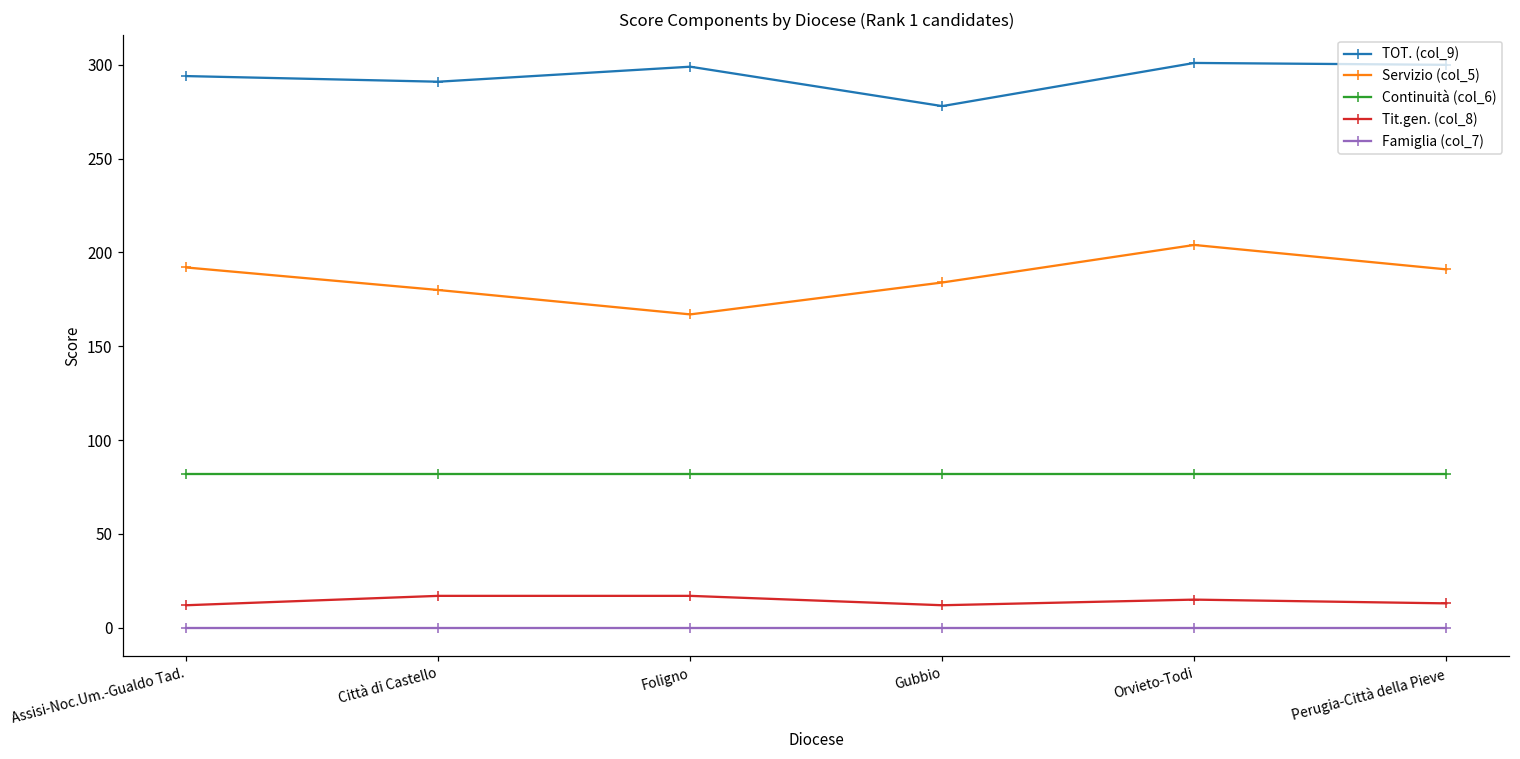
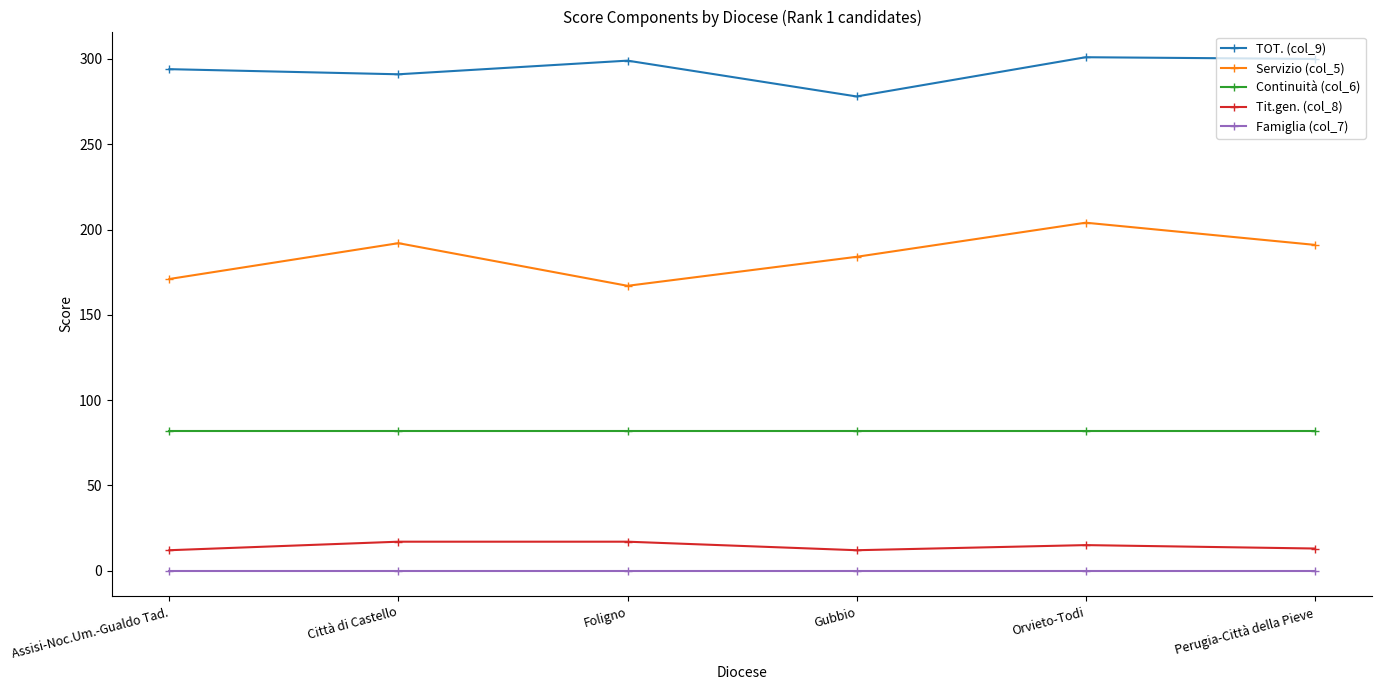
  {
    "TOT. (col_9)": {
      "Assisi-Noc.Um.-Gualdo Tad.": 294,
      "Città di Castello": 291,
      "Foligno": 299,
      "Gubbio": 278,
      "Orvieto-Todi": 301
    },
    "Servizio (col_5)": {
-     "Assisi-Noc.Um.-Gualdo Tad.": 192,
-     "Città di Castello": 180,
+     "Assisi-Noc.Um.-Gualdo Tad.": 171,
+     "Città di Castello": 192,
      "Foligno": 167,
      "Gubbio": 184,
      "Orvieto-Todi": 204,
      "Perugia-Città della Pieve": 191
    },
    "Continuità (col_6)": {
      "Assisi-Noc.Um.-Gualdo Tad.": 82,
      "Città di Castello": 82,
      "Foligno": 82,
      "Gubbio": 82,
      "Orvieto-Todi": 82,
      "Perugia-Città della Pieve": 82
    },
    "Tit.gen. (col_8)": {
      "Assisi-Noc.Um.-Gualdo Tad.": 12,
      "Città di Castello": 17,
      "Foligno": 17,
      "Gubbio": 12,
      "Orvieto-Todi": 15,
      "Perugia-Città della Pieve": 13
    },
    "Famiglia (col_7)": {
      "Assisi-Noc.Um.-Gualdo Tad.": 0,
      "Città di Castello": 0,
      "Foligno": 0,
      "Gubbio": 0,
      "Orvieto-Todi": 0,
      "Perugia-Città della Pieve": 0
    }
  }
